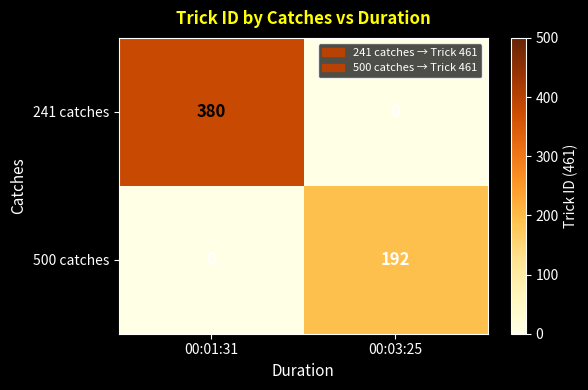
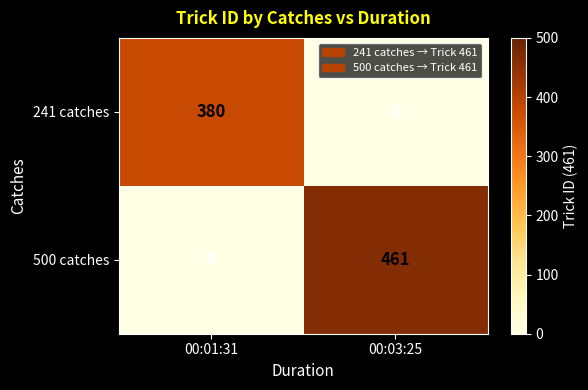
  {
    "241 catches": {
      "00:01:31": 380
    },
    "500 catches": {
-     "00:03:25": 192
+     "00:03:25": 461
    }
  }
